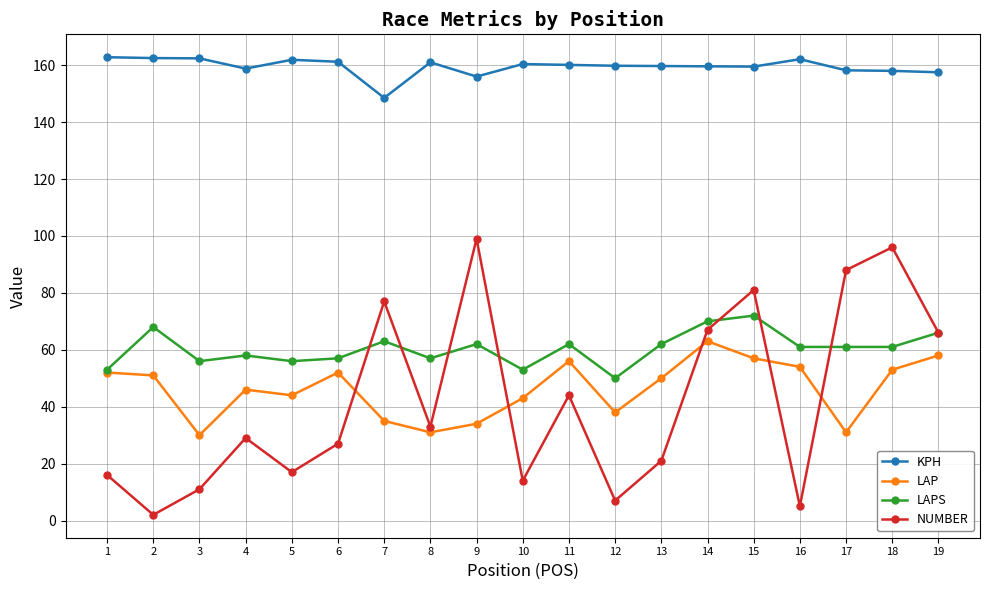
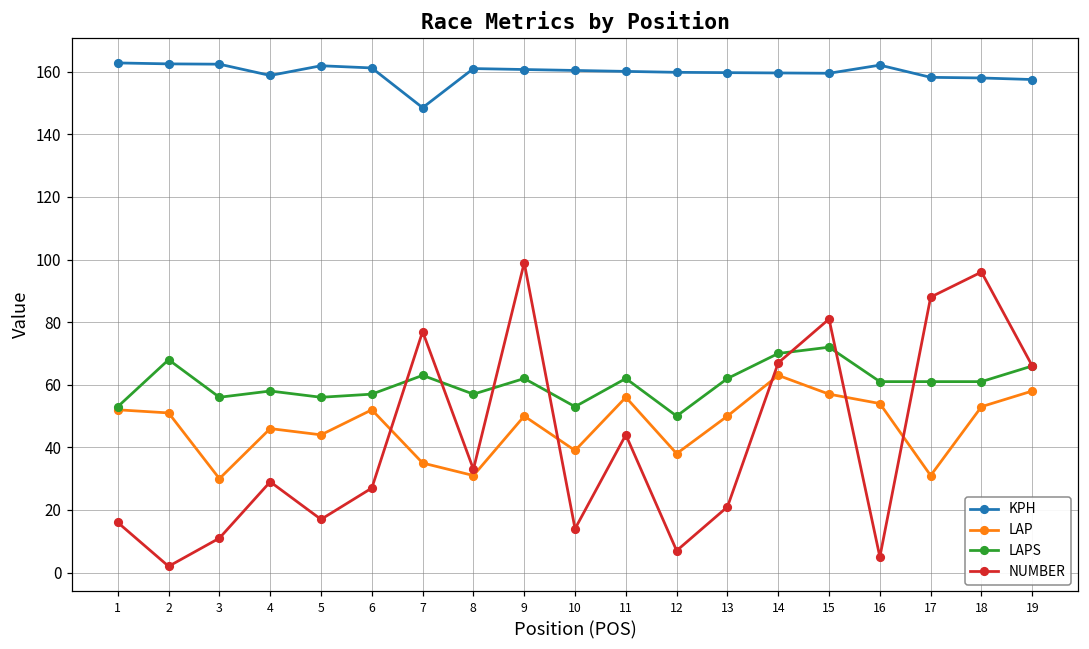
  {
    "KPH": {
      "1": 163,
      "2": 163,
      "3": 162,
      "4": 159,
      "5": 162,
      "6": 161,
      "7": 149,
      "8": 161,
-     "9": 156,
+     "9": 161,
      "10": 160,
      "11": 160,
      "12": 160,
      "13": 160,
      "14": 160,
      "15": 160,
      "16": 162,
      "17": 158,
      "18": 158,
      "19": 158
    },
    "LAP": {
      "1": 52,
      "2": 51,
      "3": 30,
      "4": 46,
      "5": 44,
      "6": 52,
      "7": 35,
      "8": 31,
-     "9": 34,
-     "10": 43,
+     "9": 50,
+     "10": 39,
      "11": 56,
      "12": 38,
      "13": 50,
      "14": 63,
      "15": 57,
      "16": 54,
      "17": 31,
      "18": 53,
      "19": 58
    },
    "LAPS": {
      "1": 53,
      "2": 68,
      "3": 56,
      "4": 58,
      "5": 56,
      "6": 57,
      "7": 63,
      "8": 57,
      "9": 62,
      "10": 53,
      "11": 62,
      "12": 50,
      "13": 62,
      "14": 70,
      "15": 72,
      "16": 61,
      "17": 61,
      "18": 61
    },
    "NUMBER": {
      "1": 16,
      "2": 2,
      "3": 11,
      "4": 29,
      "5": 17,
      "6": 27,
      "7": 77,
      "8": 33,
      "9": 99,
      "10": 14,
      "11": 44,
      "12": 7,
      "13": 21,
      "14": 67,
      "15": 81,
      "16": 5,
      "17": 88,
      "18": 96
    }
  }
